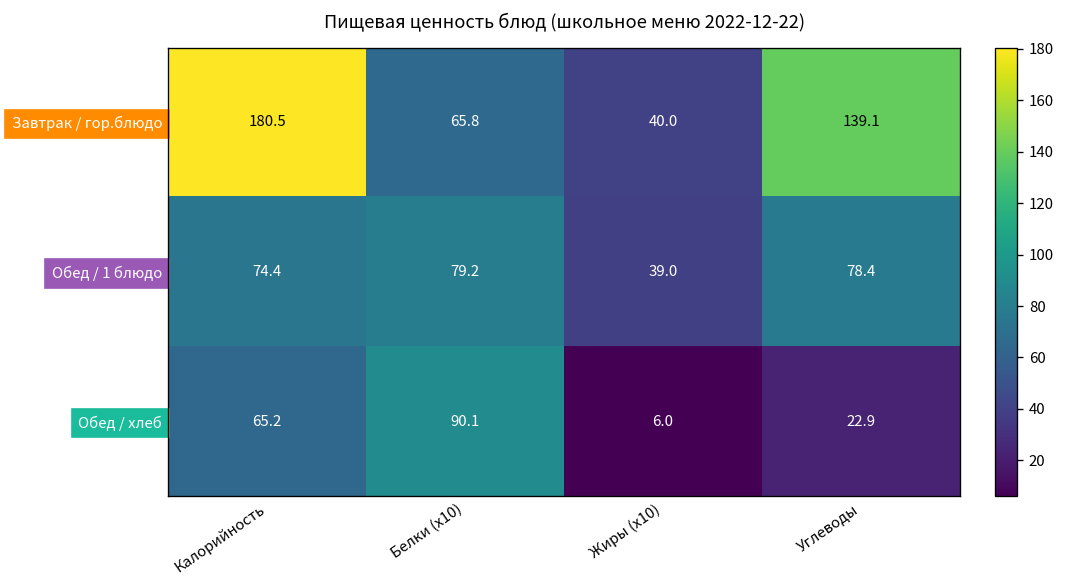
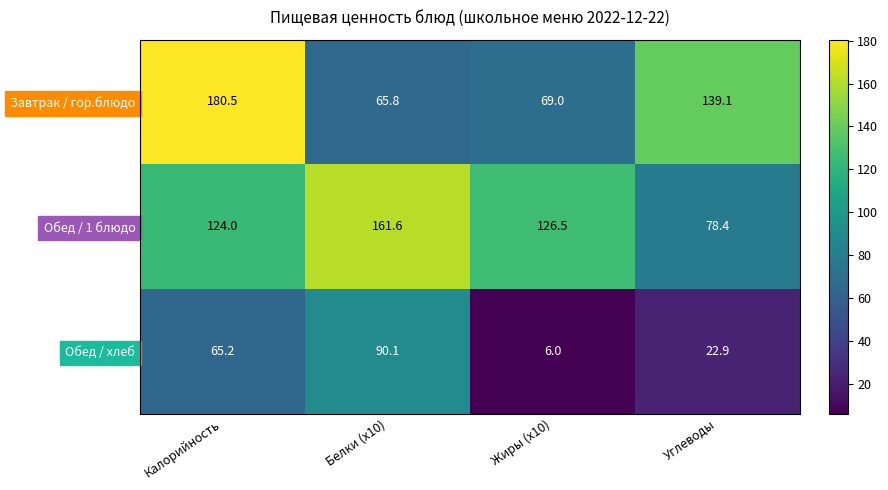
  {
    "Завтрак / гор.блюдо": {
      "Калорийность": 180.5,
      "Белки (x10)": 65.8,
-     "Жиры (x10)": 40.0,
+     "Жиры (x10)": 69.0,
      "Углеводы": 139.1
    },
    "Обед / 1 блюдо": {
-     "Калорийность": 74.4,
-     "Белки (x10)": 79.2,
-     "Жиры (x10)": 39.0,
+     "Калорийность": 124.0,
+     "Белки (x10)": 161.6,
+     "Жиры (x10)": 126.5,
      "Углеводы": 78.4
    },
    "Обед / хлеб": {
      "Калорийность": 65.2,
      "Белки (x10)": 90.1,
      "Жиры (x10)": 6.0,
      "Углеводы": 22.9
    }
  }
